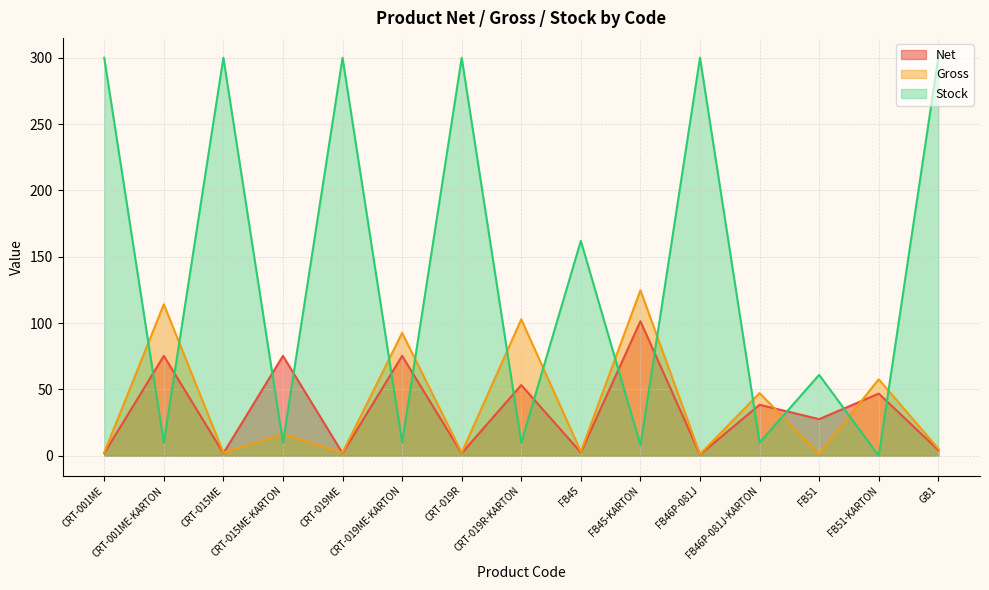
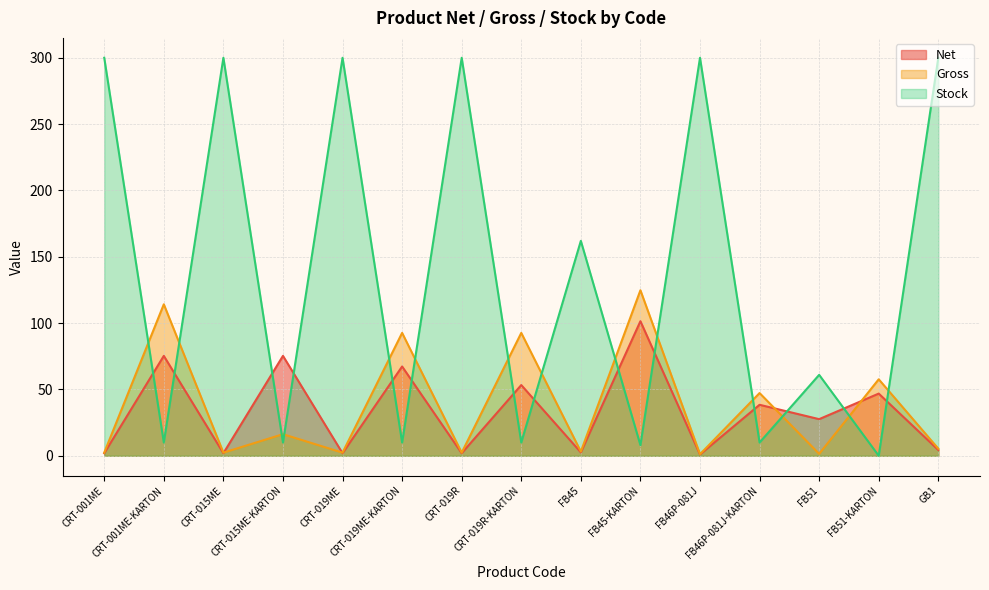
  {
    "Net": {
      "CRT-001ME-KARTON": 75,
      "CRT-015ME-KARTON": 75,
-     "CRT-019ME-KARTON": 75,
+     "CRT-019ME-KARTON": 67,
      "CRT-019R-KARTON": 53,
      "FB45-KARTON": 101,
      "FB46P-081J-KARTON": 38,
      "FB51": 28,
      "FB51-KARTON": 47
    },
    "Gross": {
      "CRT-001ME-KARTON": 114,
      "CRT-015ME-KARTON": 16,
      "CRT-019ME-KARTON": 93,
-     "CRT-019R-KARTON": 103,
+     "CRT-019R-KARTON": 93,
      "FB45-KARTON": 125,
      "FB46P-081J-KARTON": 47,
      "FB51": 1,
      "FB51-KARTON": 58
    },
    "Stock": {
      "CRT-001ME": 300,
      "CRT-001ME-KARTON": 10,
      "CRT-015ME": 300,
      "CRT-015ME-KARTON": 10,
      "CRT-019ME": 300,
      "CRT-019ME-KARTON": 10,
      "CRT-019R": 300,
      "CRT-019R-KARTON": 10,
      "FB45": 162,
      "FB45-KARTON": 8,
      "FB46P-081J": 300,
      "FB46P-081J-KARTON": 10,
      "FB51": 61,
      "FB51-KARTON": 0
    }
  }
